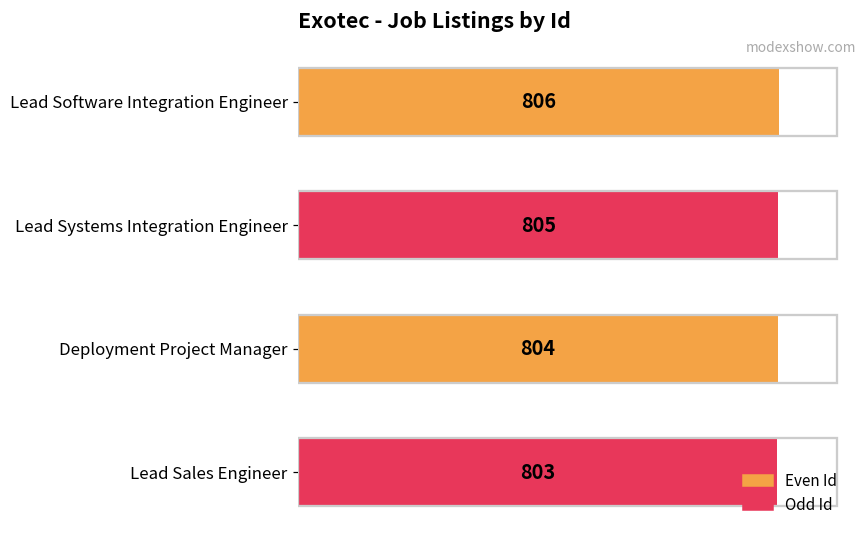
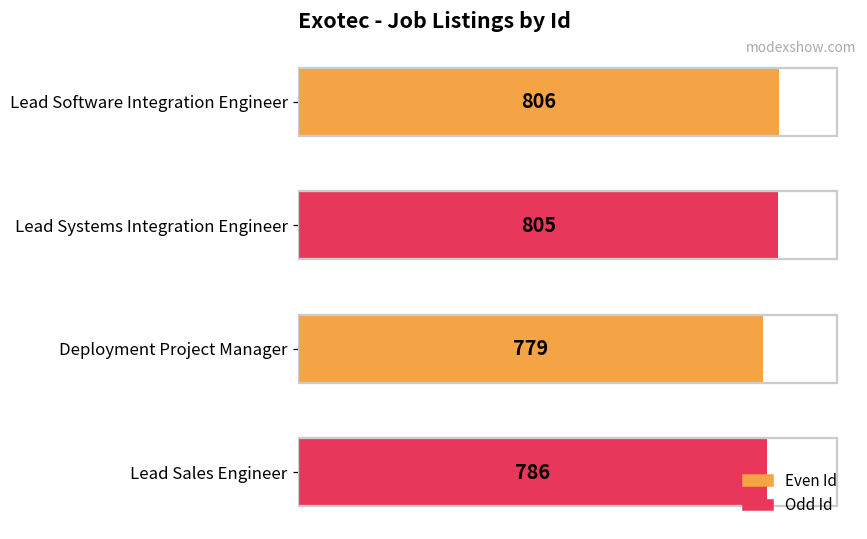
  {
    "Lead Software Integration Engineer": 806,
    "Lead Systems Integration Engineer": 805,
-   "Deployment Project Manager": 804,
-   "Lead Sales Engineer": 803
+   "Deployment Project Manager": 779,
+   "Lead Sales Engineer": 786
  }
